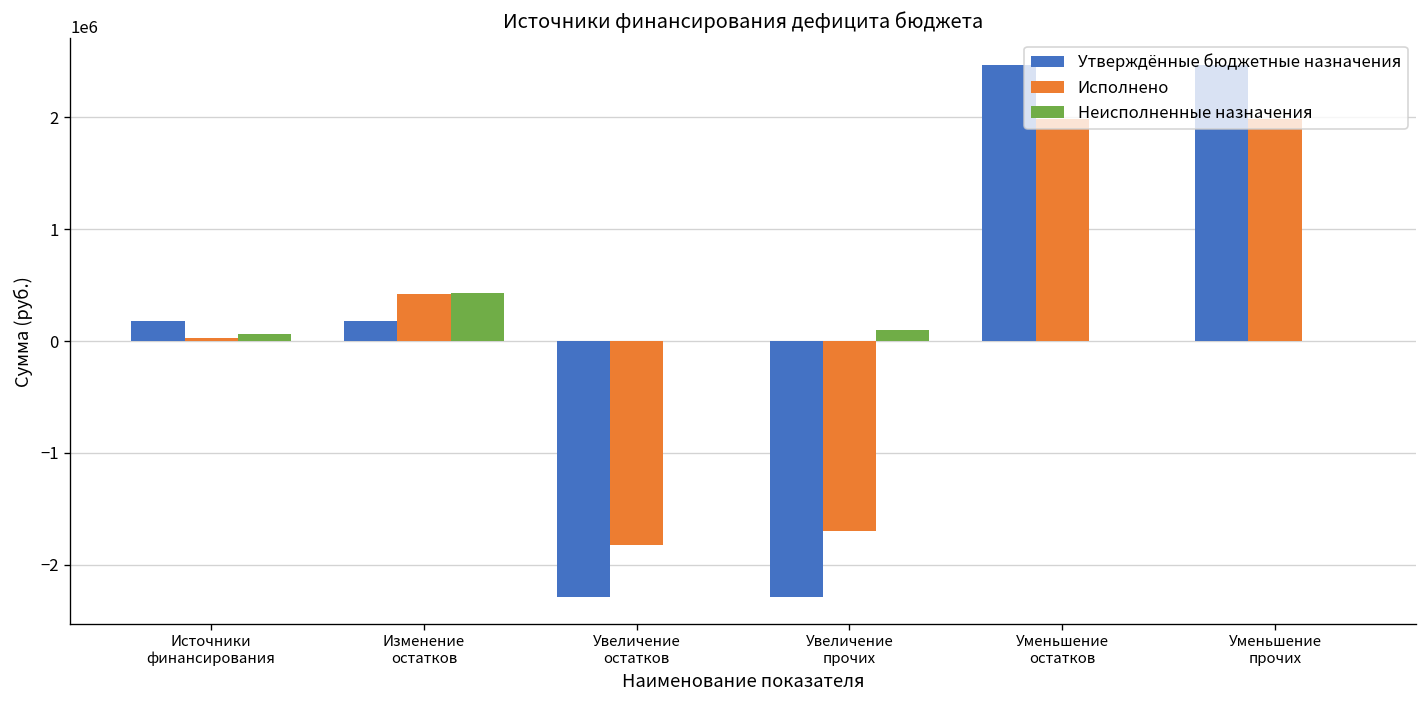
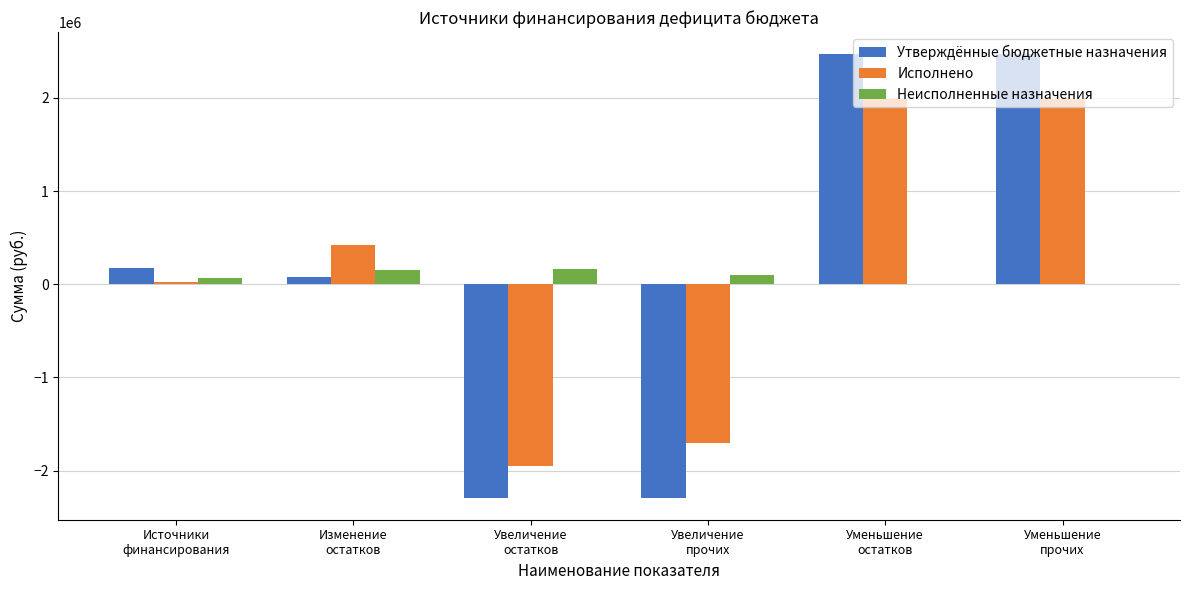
  {
    "Утверждённые бюджетные назначения": {
      "Источники финансирования": 200000,
-     "Изменение остатков": 200000,
+     "Изменение остатков": 100000,
      "Увеличение остатков": -2300000,
      "Увеличение прочих": -2300000,
      "Уменьшение остатков": 2500000
    },
    "Исполнено": {
      "Источники финансирования": 0,
      "Изменение остатков": 400000,
-     "Увеличение остатков": -1800000,
+     "Увеличение остатков": -2000000,
      "Увеличение прочих": -1700000
    },
    "Неисполненные назначения": {
      "Источники финансирования": 100000,
-     "Изменение остатков": 400000,
-     "Увеличение остатков": 0,
+     "Изменение остатков": 200000,
+     "Увеличение остатков": 200000,
      "Увеличение прочих": 100000,
      "Уменьшение остатков": 0,
      "Уменьшение прочих": 0
    }
  }
